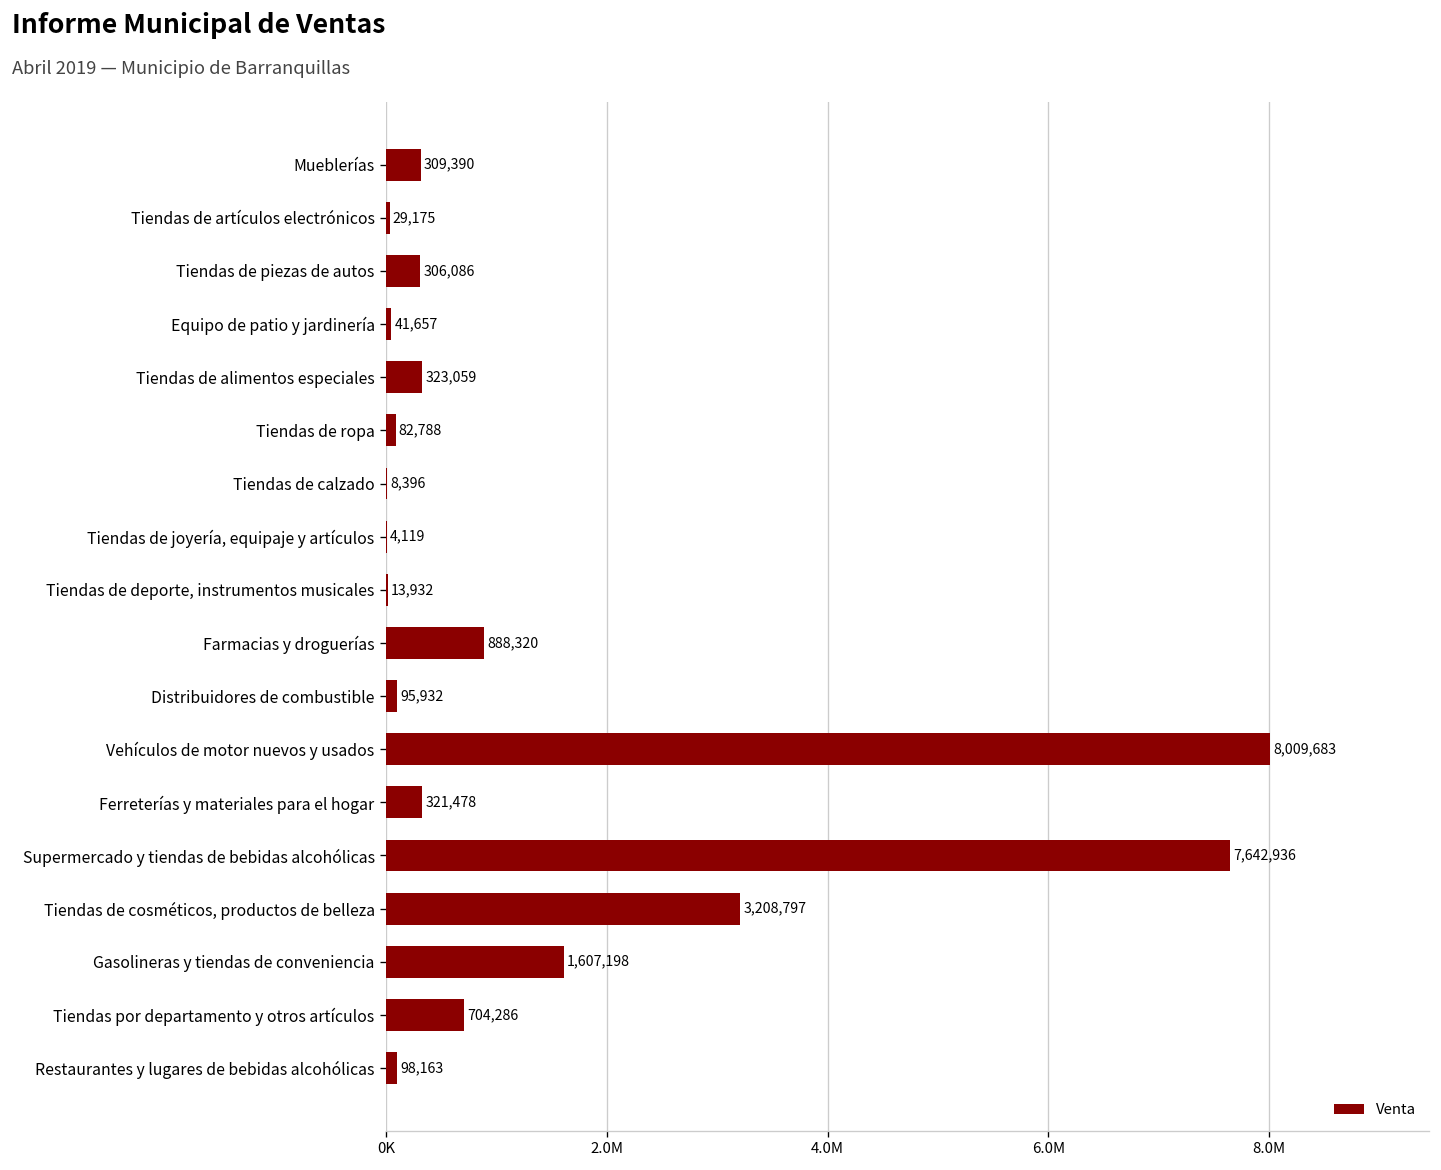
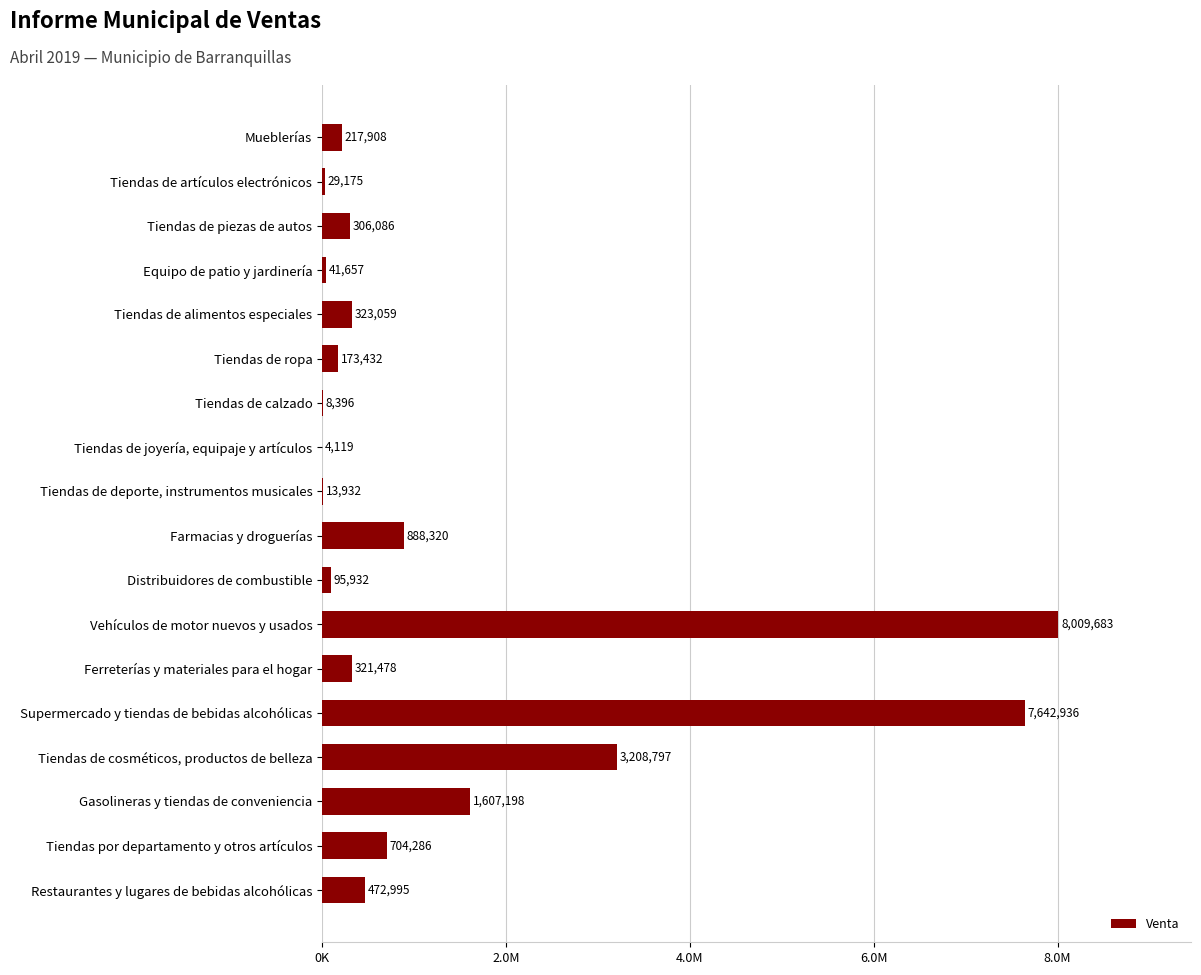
  {
-   "Mueblerías": "309,390",
+   "Mueblerías": "217,908",
    "Tiendas de artículos electrónicos": "29,175",
    "Tiendas de piezas de autos": "306,086",
    "Equipo de patio y jardinería": "41,657",
    "Tiendas de alimentos especiales": "323,059",
-   "Tiendas de ropa": "82,788",
+   "Tiendas de ropa": "173,432",
    "Tiendas de calzado": "8,396",
    "Tiendas de joyería, equipaje y artículos": "4,119",
    "Tiendas de deporte, instrumentos musicales": "13,932",
    "Farmacias y droguerías": "888,320",
    "Distribuidores de combustible": "95,932",
    "Vehículos de motor nuevos y usados": "8,009,683",
    "Ferreterías y materiales para el hogar": "321,478",
    "Supermercado y tiendas de bebidas alcohólicas": "7,642,936",
    "Tiendas de cosméticos, productos de belleza": "3,208,797",
    "Gasolineras y tiendas de conveniencia": "1,607,198",
    "Tiendas por departamento y otros artículos": "704,286",
-   "Restaurantes y lugares de bebidas alcohólicas": "98,163"
+   "Restaurantes y lugares de bebidas alcohólicas": "472,995"
  }
